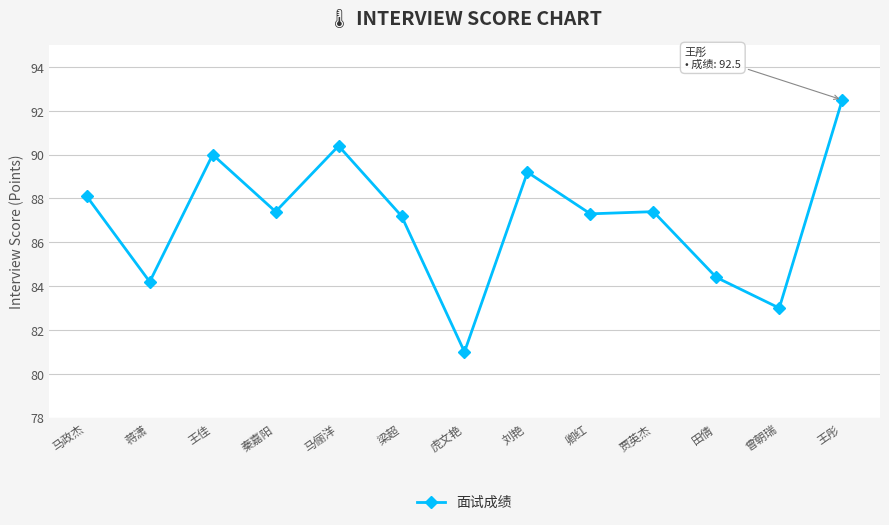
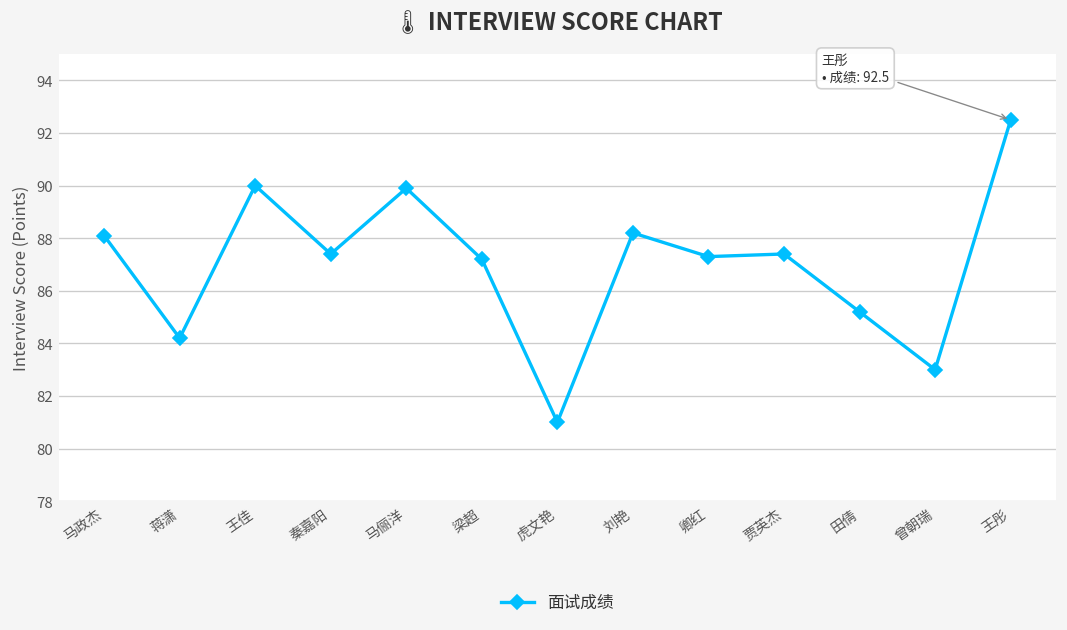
  {
    "马政杰": 88.1,
    "蒋潇": 84.2,
    "王佳": 90.0,
    "秦嘉阳": 87.4,
-   "马俪洋": 90.4,
+   "马俪洋": 89.9,
    "梁超": 87.2,
    "虎文艳": 81.0,
-   "刘艳": 89.2,
+   "刘艳": 88.2,
    "卿红": 87.3,
    "贾英杰": 87.4,
-   "田倩": 84.4,
+   "田倩": 85.2,
    "曾朝瑞": 83.0
  }
